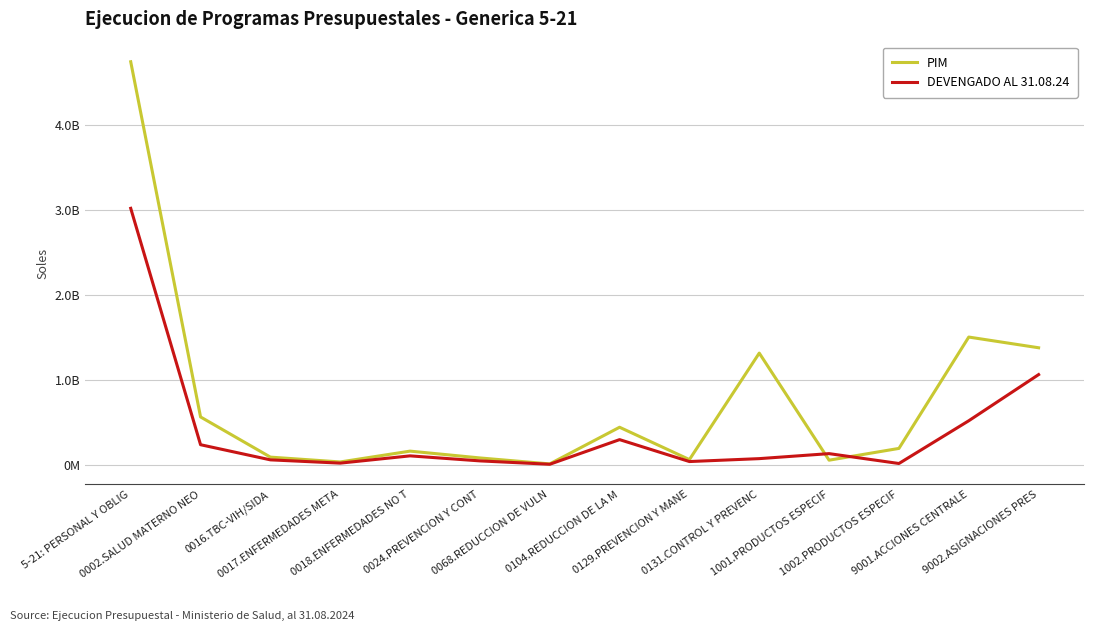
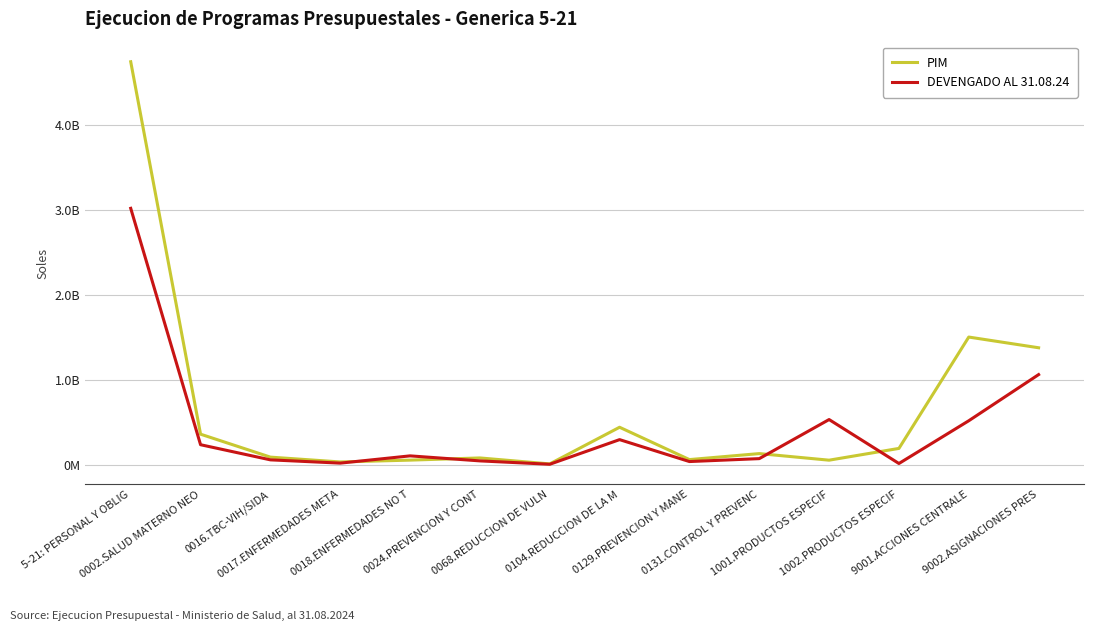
  {
    "PIM": {
      "5-21: PERSONAL Y OBLIG": 4700000000,
-     "0002.SALUD MATERNO NEO": 600000000,
+     "0002.SALUD MATERNO NEO": 400000000,
      "0016.TBC-VIH/SIDA": 100000000,
-     "0018.ENFERMEDADES NO T": 200000000,
+     "0018.ENFERMEDADES NO T": 100000000,
      "0024.PREVENCION Y CONT": 100000000,
      "0104.REDUCCION DE LA M": 400000000,
-     "0131.CONTROL Y PREVENC": 1300000000,
+     "0131.CONTROL Y PREVENC": 100000000,
      "1001.PRODUCTOS ESPECIF": 100000000,
      "1002.PRODUCTOS ESPECIF": 200000000,
      "9001.ACCIONES CENTRALE": 1500000000,
      "9002.ASIGNACIONES PRES": 1400000000
    },
    "DEVENGADO AL 31.08.24": {
      "5-21: PERSONAL Y OBLIG": 3000000000,
      "0002.SALUD MATERNO NEO": 200000000,
      "0016.TBC-VIH/SIDA": 100000000,
      "0018.ENFERMEDADES NO T": 100000000,
      "0024.PREVENCION Y CONT": 0,
      "0104.REDUCCION DE LA M": 300000000,
      "0131.CONTROL Y PREVENC": 100000000,
-     "1001.PRODUCTOS ESPECIF": 100000000,
+     "1001.PRODUCTOS ESPECIF": 500000000,
      "1002.PRODUCTOS ESPECIF": 0,
      "9001.ACCIONES CENTRALE": 500000000,
      "9002.ASIGNACIONES PRES": 1100000000
    }
  }
